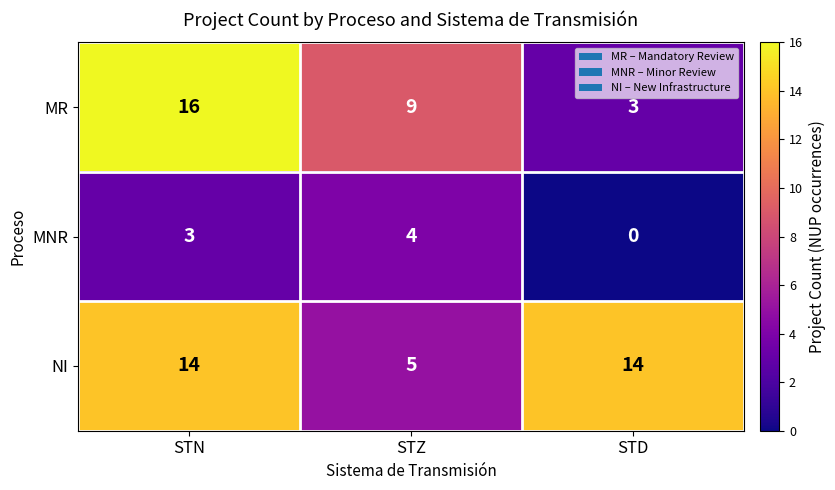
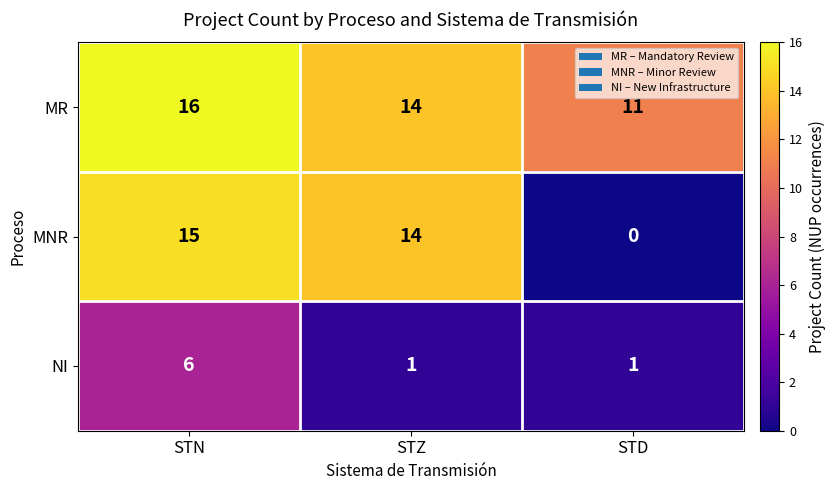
  {
    "MR": {
      "STN": 16,
-     "STZ": 9,
-     "STD": 3
+     "STZ": 14,
+     "STD": 11
    },
    "MNR": {
-     "STN": 3,
-     "STZ": 4,
+     "STN": 15,
+     "STZ": 14,
      "STD": 0
    },
    "NI": {
-     "STN": 14,
-     "STZ": 5,
-     "STD": 14
+     "STN": 6,
+     "STZ": 1,
+     "STD": 1
    }
  }
